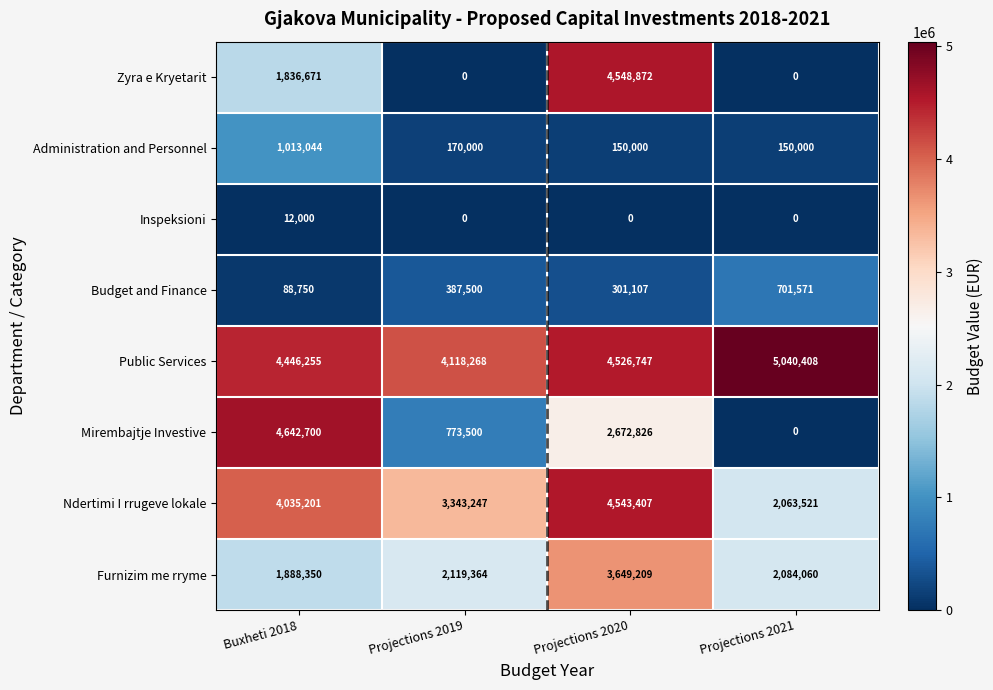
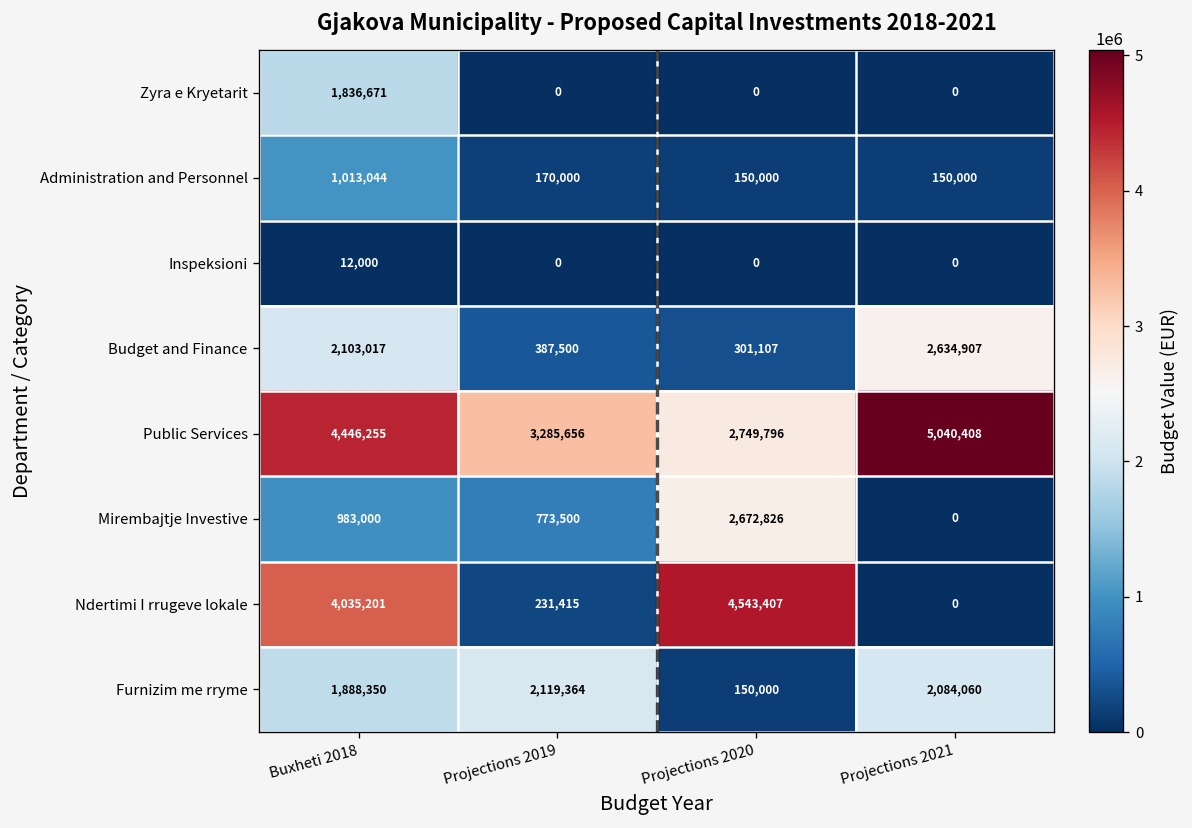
  {
    "Zyra e Kryetarit": {
      "Buxheti 2018": "1,836,671",
      "Projections 2019": "0",
-     "Projections 2020": "4,548,872",
+     "Projections 2020": "0",
      "Projections 2021": "0"
    },
    "Administration and Personnel": {
      "Buxheti 2018": "1,013,044",
      "Projections 2019": "170,000",
      "Projections 2020": "150,000",
      "Projections 2021": "150,000"
    },
    "Inspeksioni": {
      "Buxheti 2018": "12,000",
      "Projections 2019": "0",
      "Projections 2020": "0",
      "Projections 2021": "0"
    },
    "Budget and Finance": {
-     "Buxheti 2018": "88,750",
+     "Buxheti 2018": "2,103,017",
      "Projections 2019": "387,500",
      "Projections 2020": "301,107",
-     "Projections 2021": "701,571"
+     "Projections 2021": "2,634,907"
    },
    "Public Services": {
      "Buxheti 2018": "4,446,255",
-     "Projections 2019": "4,118,268",
-     "Projections 2020": "4,526,747",
+     "Projections 2019": "3,285,656",
+     "Projections 2020": "2,749,796",
      "Projections 2021": "5,040,408"
    },
    "Mirembajtje Investive": {
-     "Buxheti 2018": "4,642,700",
+     "Buxheti 2018": "983,000",
      "Projections 2019": "773,500",
      "Projections 2020": "2,672,826",
      "Projections 2021": "0"
    },
    "Ndertimi I rrugeve lokale": {
      "Buxheti 2018": "4,035,201",
-     "Projections 2019": "3,343,247",
+     "Projections 2019": "231,415",
      "Projections 2020": "4,543,407",
-     "Projections 2021": "2,063,521"
+     "Projections 2021": "0"
    },
    "Furnizim me rryme": {
      "Buxheti 2018": "1,888,350",
      "Projections 2019": "2,119,364",
-     "Projections 2020": "3,649,209",
+     "Projections 2020": "150,000",
      "Projections 2021": "2,084,060"
    }
  }
